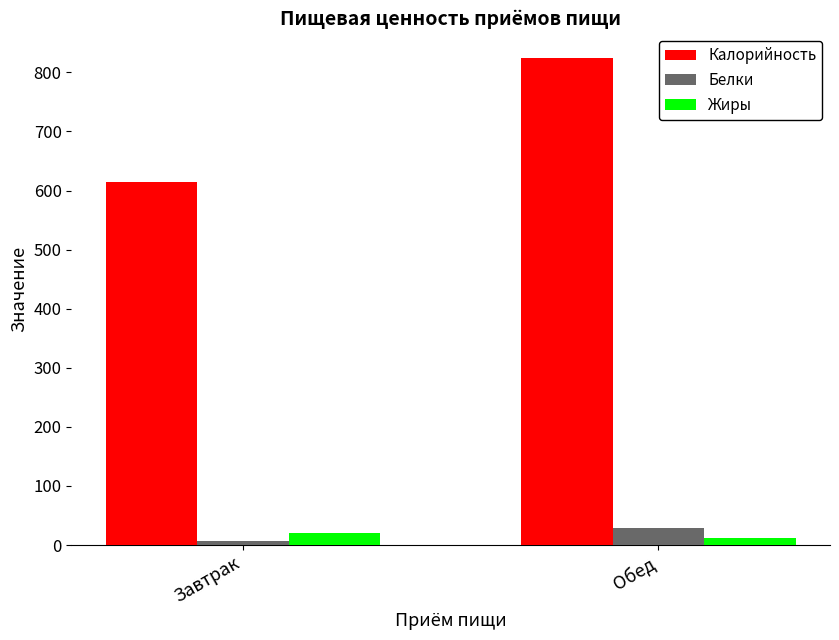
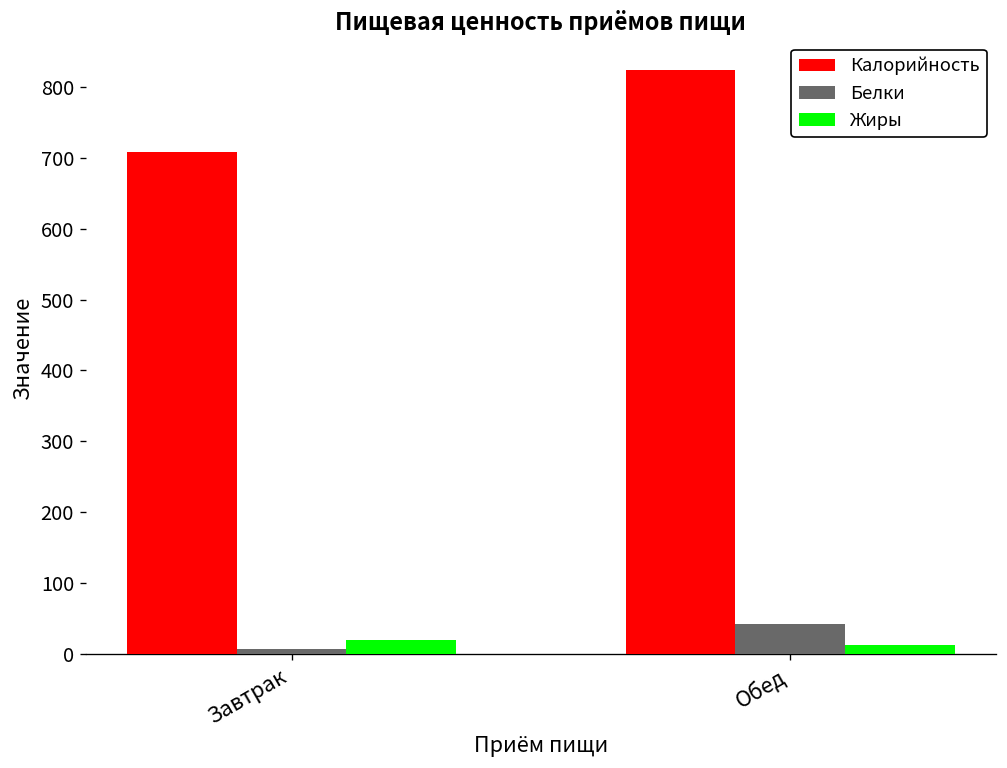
  {
    "Калорийность": {
-     "Завтрак": 610,
+     "Завтрак": 710,
      "Обед": 820
    },
    "Белки": {
      "Завтрак": 10,
-     "Обед": 30
+     "Обед": 40
    },
    "Жиры": {
      "Завтрак": 20,
      "Обед": 10
    }
  }
